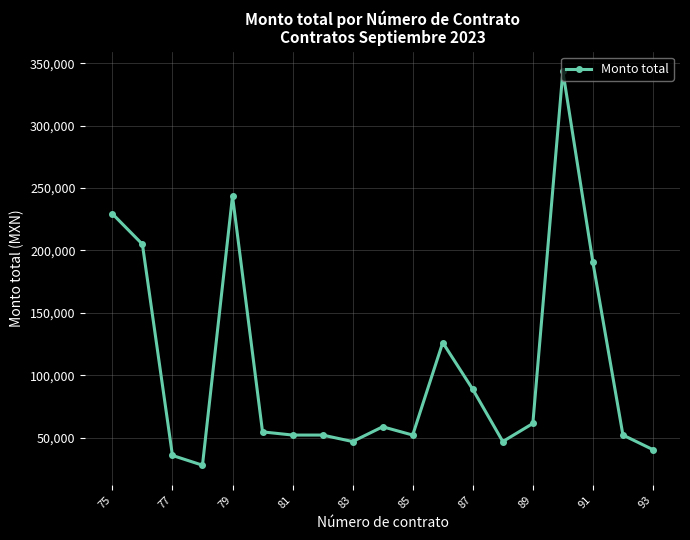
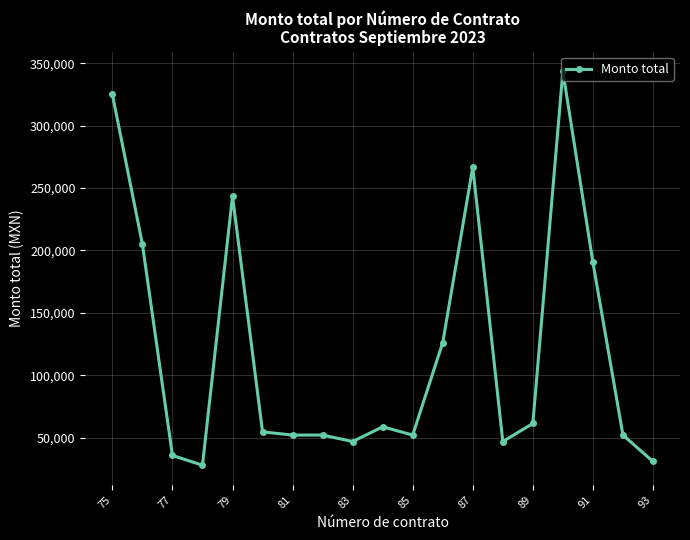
  {
-   "75": "229,000",
+   "75": "325,000",
    "77": "36,000",
    "79": "244,000",
    "81": "52,000",
    "83": "47,000",
    "85": "52,000",
-   "87": "89,000",
+   "87": "267,000",
    "89": "61,000",
    "91": "190,000",
-   "93": "40,000"
+   "93": "31,000"
  }
